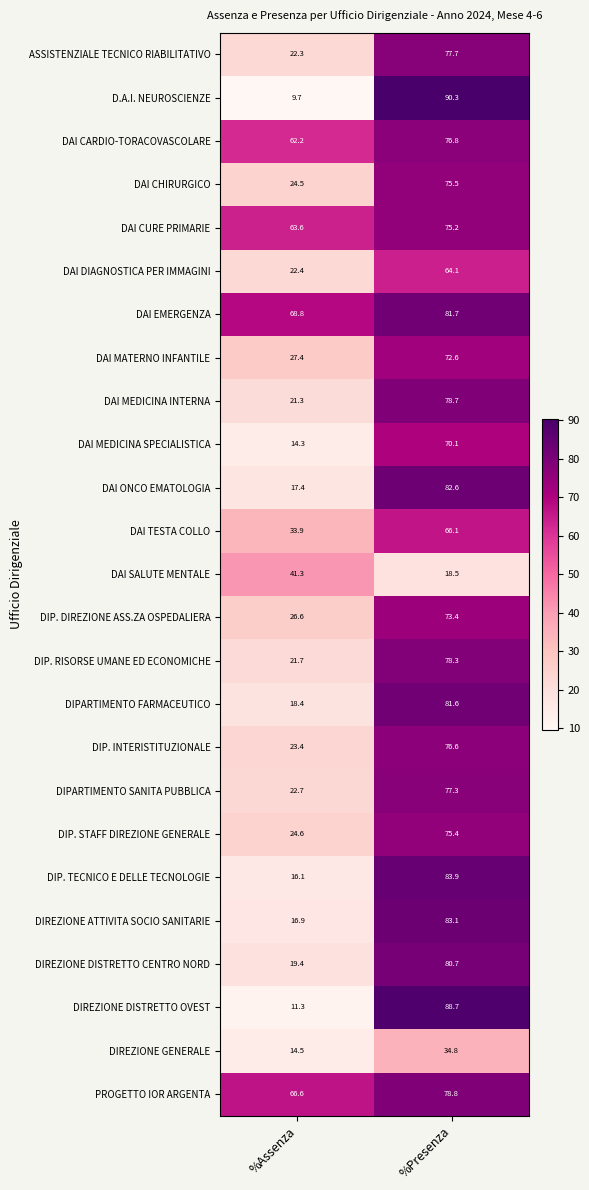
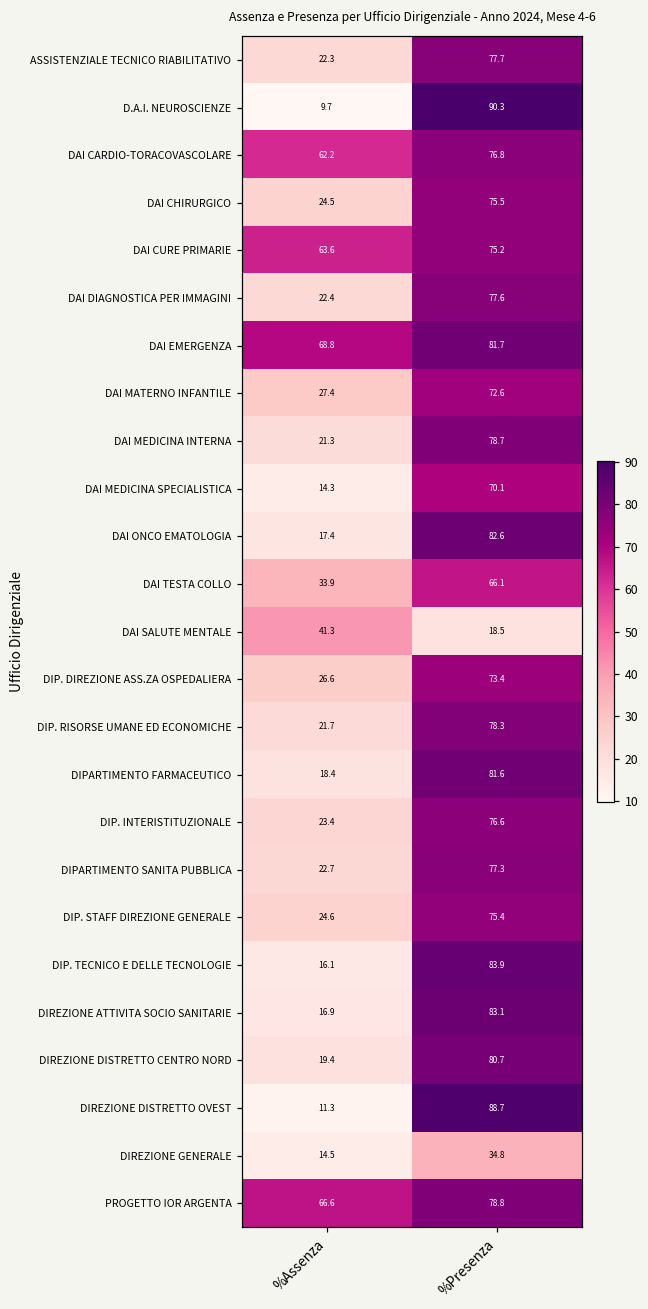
  {
    "ASSISTENZIALE TECNICO RIABILITATIVO": {
      "%Assenza": 22.3,
      "%Presenza": 77.7
    },
    "D.A.I. NEUROSCIENZE": {
      "%Assenza": 9.7,
      "%Presenza": 90.3
    },
    "DAI CARDIO-TORACOVASCOLARE": {
      "%Assenza": 62.2,
      "%Presenza": 76.8
    },
    "DAI CHIRURGICO": {
      "%Assenza": 24.5,
      "%Presenza": 75.5
    },
    "DAI CURE PRIMARIE": {
      "%Assenza": 63.6,
      "%Presenza": 75.2
    },
    "DAI DIAGNOSTICA PER IMMAGINI": {
      "%Assenza": 22.4,
-     "%Presenza": 64.1
+     "%Presenza": 77.6
    },
    "DAI EMERGENZA": {
      "%Assenza": 68.8,
      "%Presenza": 81.7
    },
    "DAI MATERNO INFANTILE": {
      "%Assenza": 27.4,
      "%Presenza": 72.6
    },
    "DAI MEDICINA INTERNA": {
      "%Assenza": 21.3,
      "%Presenza": 78.7
    },
    "DAI MEDICINA SPECIALISTICA": {
      "%Assenza": 14.3,
      "%Presenza": 70.1
    },
    "DAI ONCO EMATOLOGIA": {
      "%Assenza": 17.4,
      "%Presenza": 82.6
    },
    "DAI TESTA COLLO": {
      "%Assenza": 33.9,
      "%Presenza": 66.1
    },
    "DAI SALUTE MENTALE": {
      "%Assenza": 41.3,
      "%Presenza": 18.5
    },
    "DIP. DIREZIONE ASS.ZA OSPEDALIERA": {
      "%Assenza": 26.6,
      "%Presenza": 73.4
    },
    "DIP. RISORSE UMANE ED ECONOMICHE": {
      "%Assenza": 21.7,
      "%Presenza": 78.3
    },
    "DIPARTIMENTO FARMACEUTICO": {
      "%Assenza": 18.4,
      "%Presenza": 81.6
    },
    "DIP. INTERISTITUZIONALE": {
      "%Assenza": 23.4,
      "%Presenza": 76.6
    },
    "DIPARTIMENTO SANITA PUBBLICA": {
      "%Assenza": 22.7,
      "%Presenza": 77.3
    },
    "DIP. STAFF DIREZIONE GENERALE": {
      "%Assenza": 24.6,
      "%Presenza": 75.4
    },
    "DIP. TECNICO E DELLE TECNOLOGIE": {
      "%Assenza": 16.1,
      "%Presenza": 83.9
    },
    "DIREZIONE ATTIVITA SOCIO SANITARIE": {
      "%Assenza": 16.9,
      "%Presenza": 83.1
    },
    "DIREZIONE DISTRETTO CENTRO NORD": {
      "%Assenza": 19.4,
      "%Presenza": 80.7
    },
    "DIREZIONE DISTRETTO OVEST": {
      "%Assenza": 11.3,
      "%Presenza": 88.7
    },
    "DIREZIONE GENERALE": {
      "%Assenza": 14.5,
      "%Presenza": 34.8
    },
    "PROGETTO IOR ARGENTA": {
      "%Assenza": 66.6,
      "%Presenza": 78.8
    }
  }
